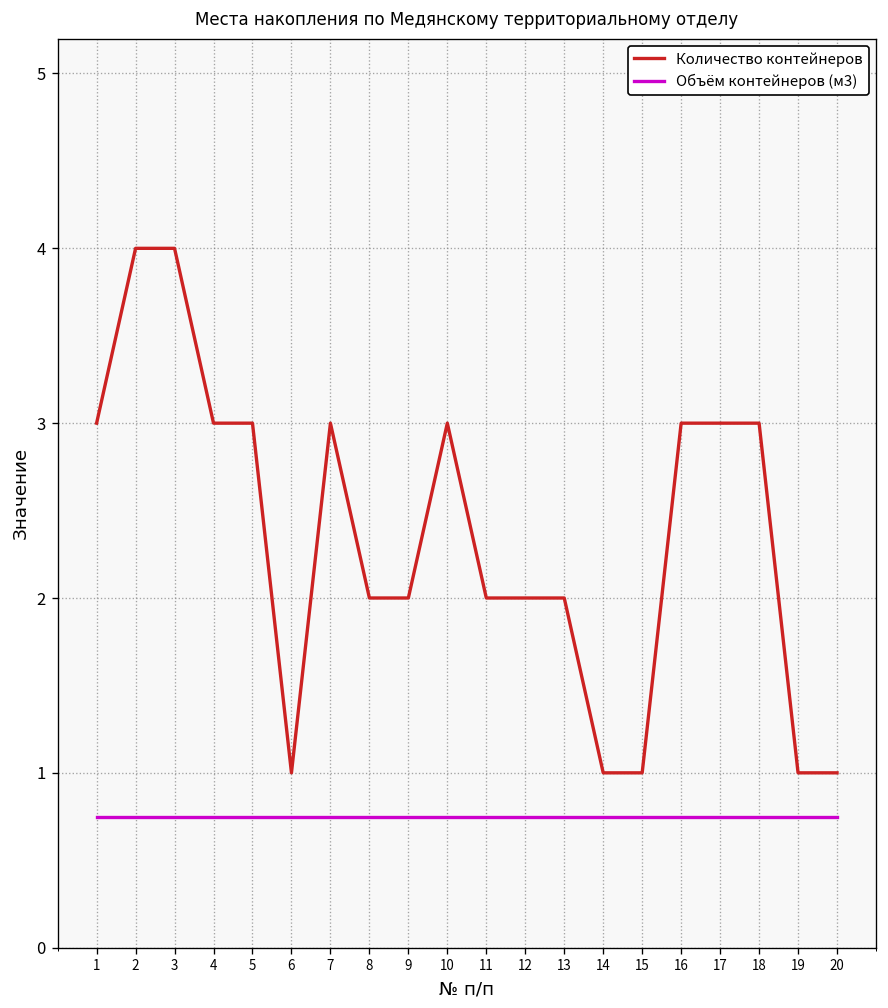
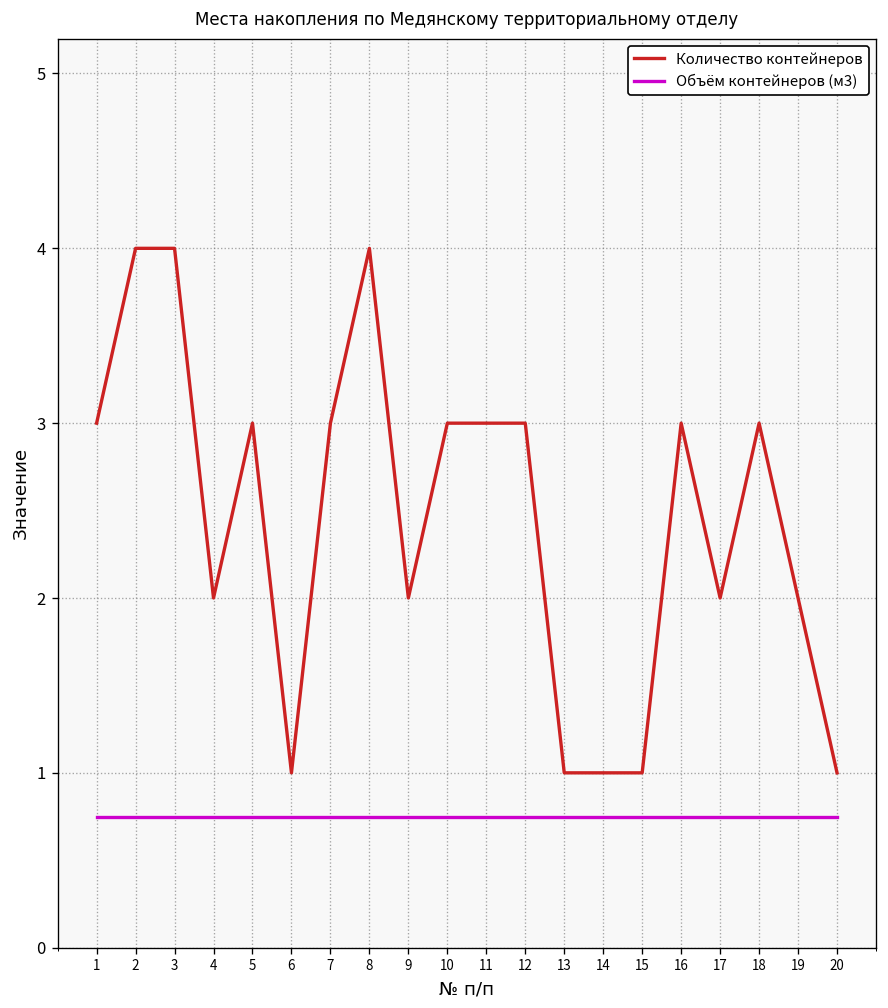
  {
    "Количество контейнеров": {
      "1": 3,
      "2": 4,
      "3": 4,
-     "4": 3,
+     "4": 2,
      "5": 3,
      "6": 1,
      "7": 3,
-     "8": 2,
+     "8": 4,
      "9": 2,
      "10": 3,
-     "11": 2,
-     "12": 2,
-     "13": 2,
+     "11": 3,
+     "12": 3,
+     "13": 1,
      "14": 1,
      "15": 1,
      "16": 3,
-     "17": 3,
+     "17": 2,
      "18": 3,
-     "19": 1,
+     "19": 2,
      "20": 1
    },
    "Объём контейнеров (м3)": {
      "1": 0.75,
      "2": 0.75,
      "3": 0.75,
      "4": 0.75,
      "5": 0.75,
      "6": 0.75,
      "7": 0.75,
      "8": 0.75,
      "9": 0.75,
      "10": 0.75,
      "11": 0.75,
      "12": 0.75,
      "13": 0.75,
      "14": 0.75,
      "15": 0.75,
      "16": 0.75,
      "17": 0.75,
      "18": 0.75,
      "19": 0.75,
      "20": 0.75
    }
  }
